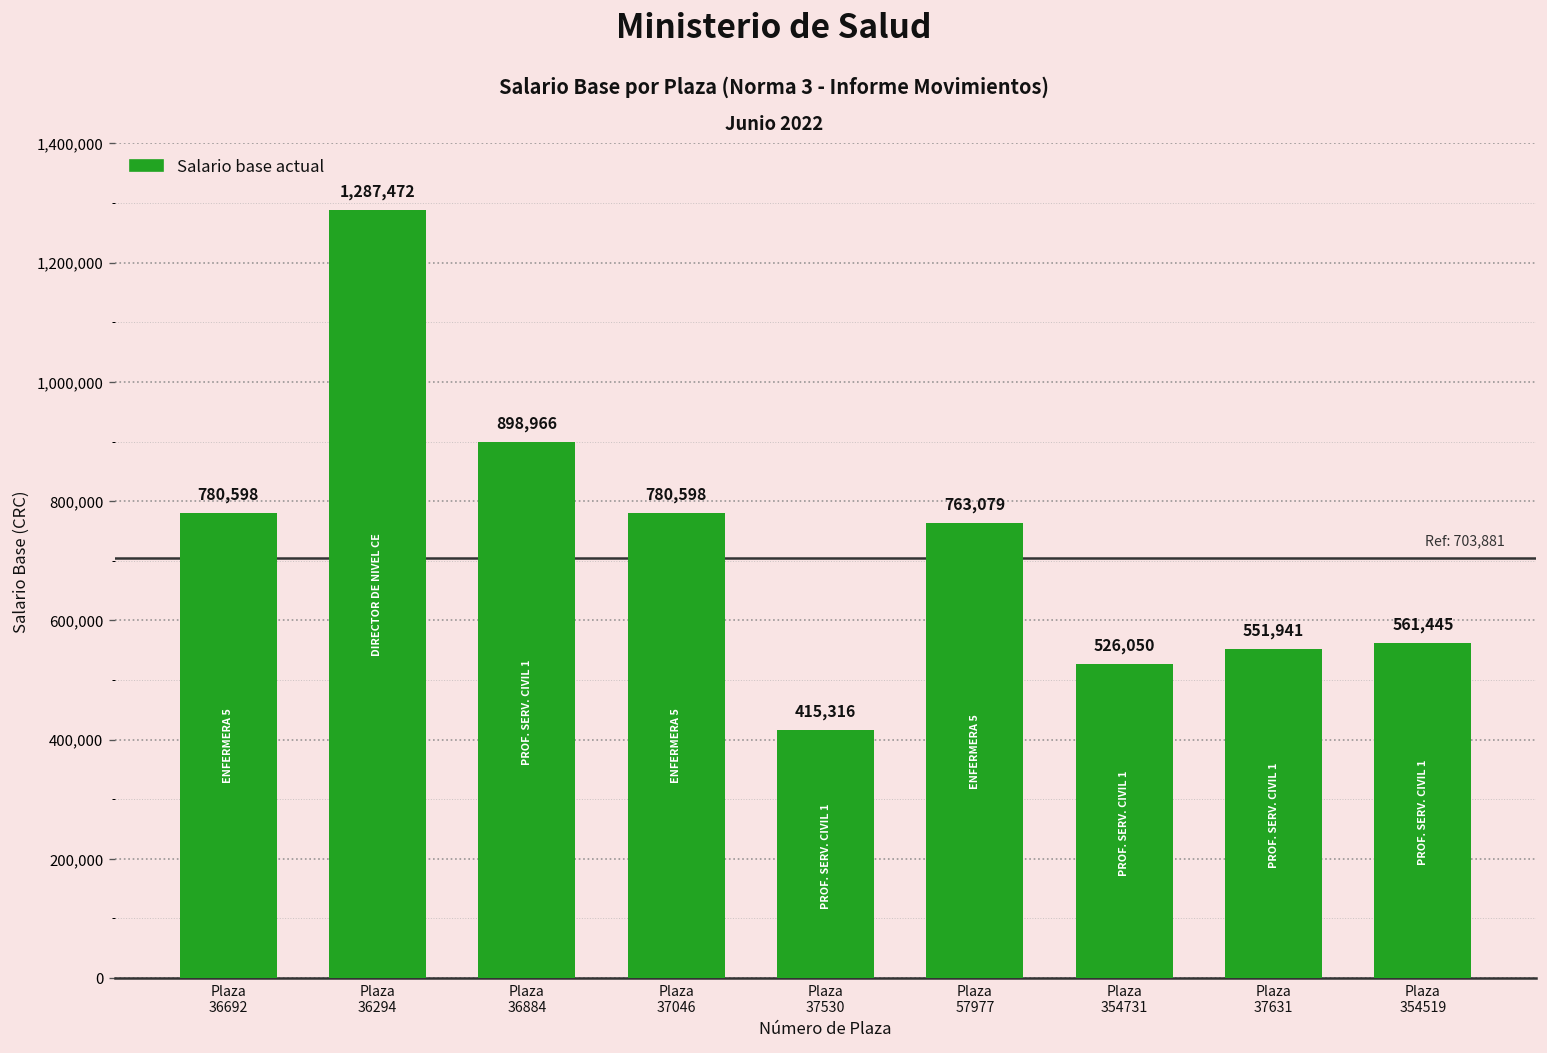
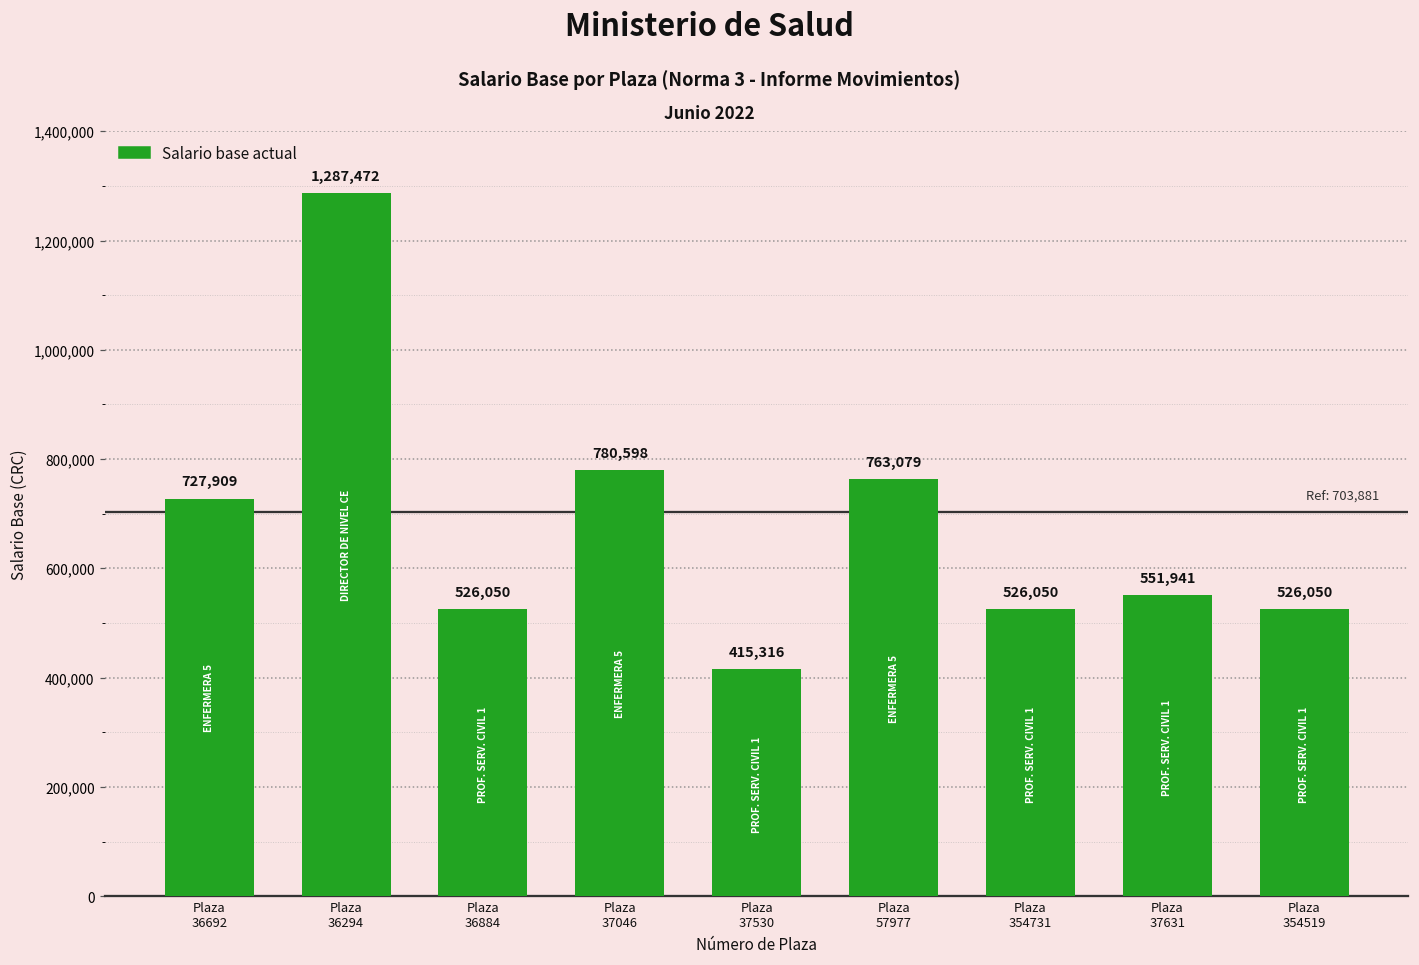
  {
-   "Plaza 36692": "780,598",
+   "Plaza 36692": "727,909",
    "Plaza 36294": "1,287,472",
-   "Plaza 36884": "898,966",
+   "Plaza 36884": "526,050",
    "Plaza 37046": "780,598",
    "Plaza 37530": "415,316",
    "Plaza 57977": "763,079",
    "Plaza 354731": "526,050",
    "Plaza 37631": "551,941",
-   "Plaza 354519": "561,445"
+   "Plaza 354519": "526,050"
  }
